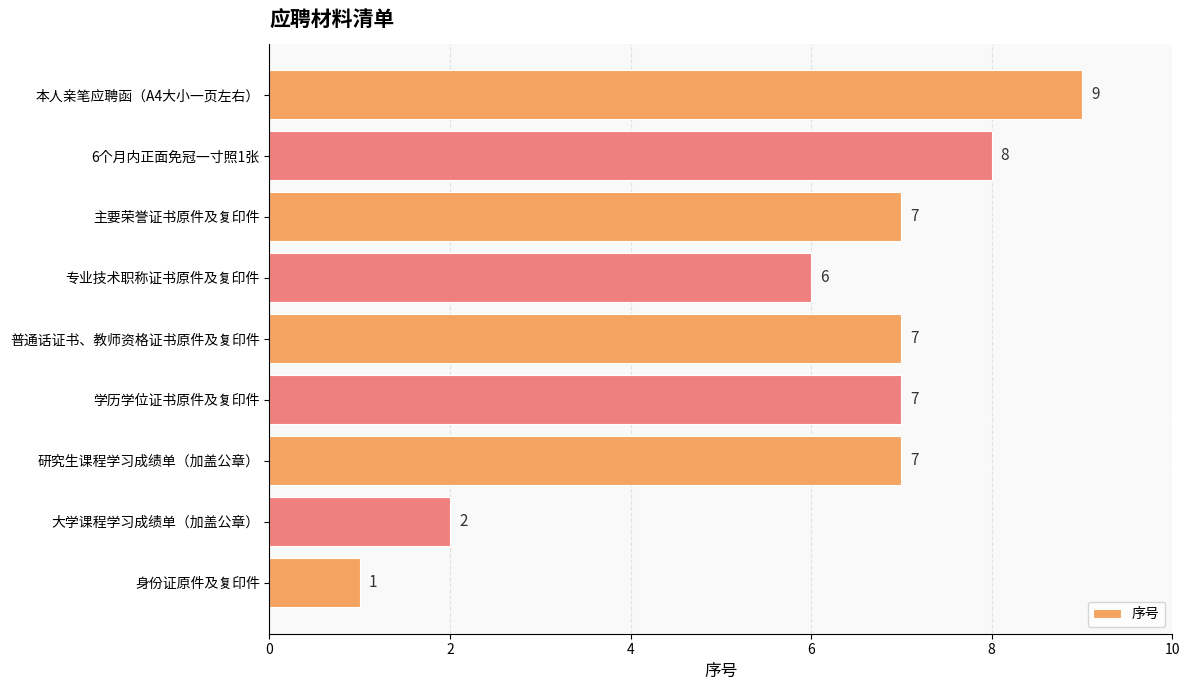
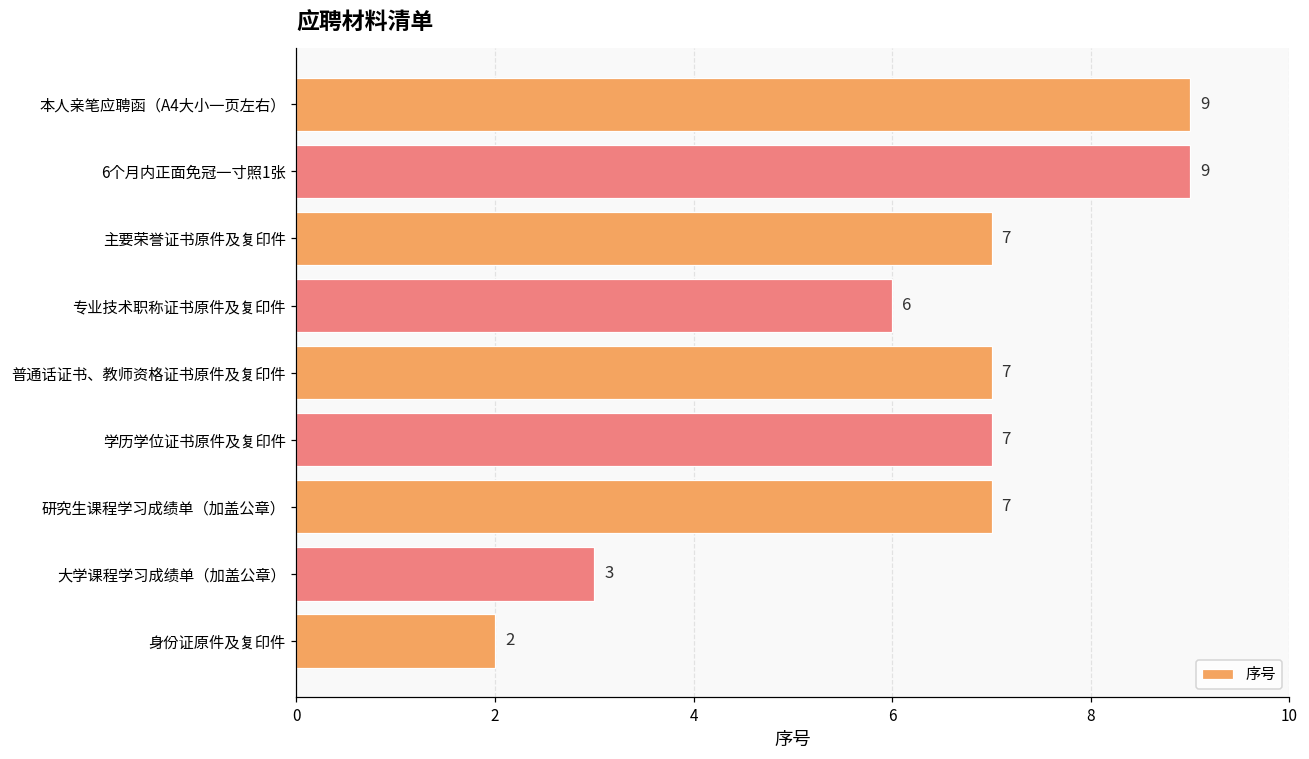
  {
    "本人亲笔应聘函（A4大小一页左右）": 9,
-   "6个月内正面免冠一寸照1张": 8,
+   "6个月内正面免冠一寸照1张": 9,
    "主要荣誉证书原件及复印件": 7,
    "专业技术职称证书原件及复印件": 6,
    "普通话证书、教师资格证书原件及复印件": 7,
    "学历学位证书原件及复印件": 7,
    "研究生课程学习成绩单（加盖公章）": 7,
-   "大学课程学习成绩单（加盖公章）": 2,
-   "身份证原件及复印件": 1
+   "大学课程学习成绩单（加盖公章）": 3,
+   "身份证原件及复印件": 2
  }
